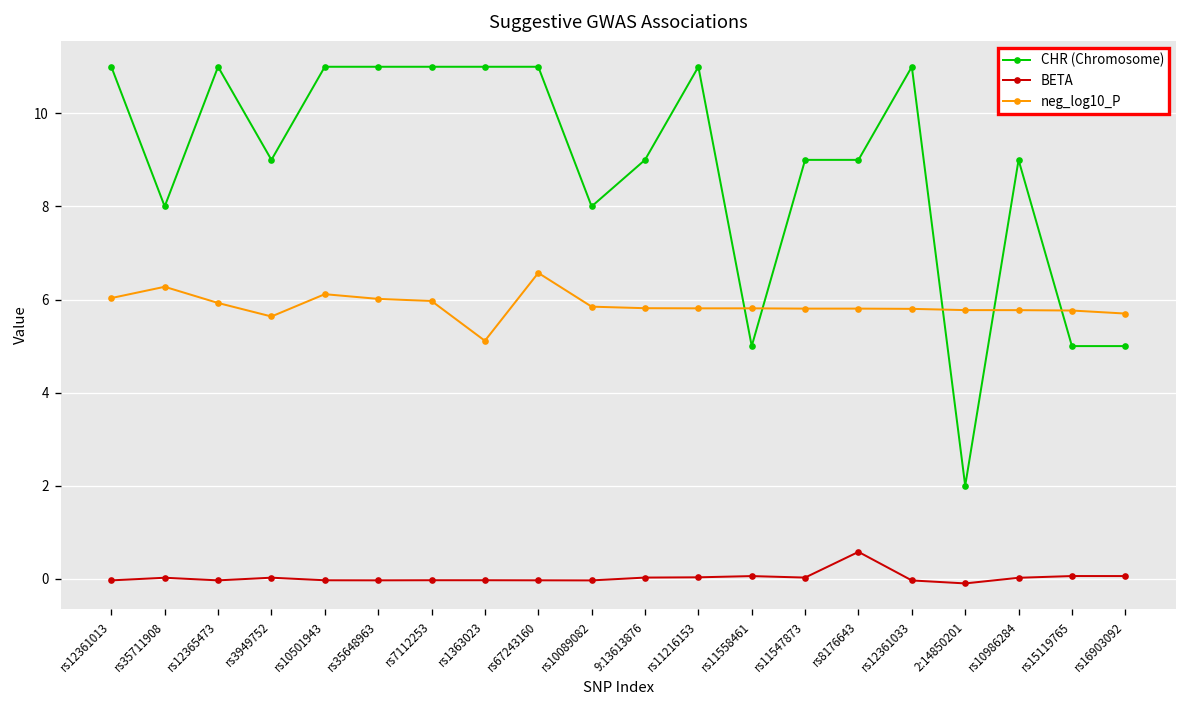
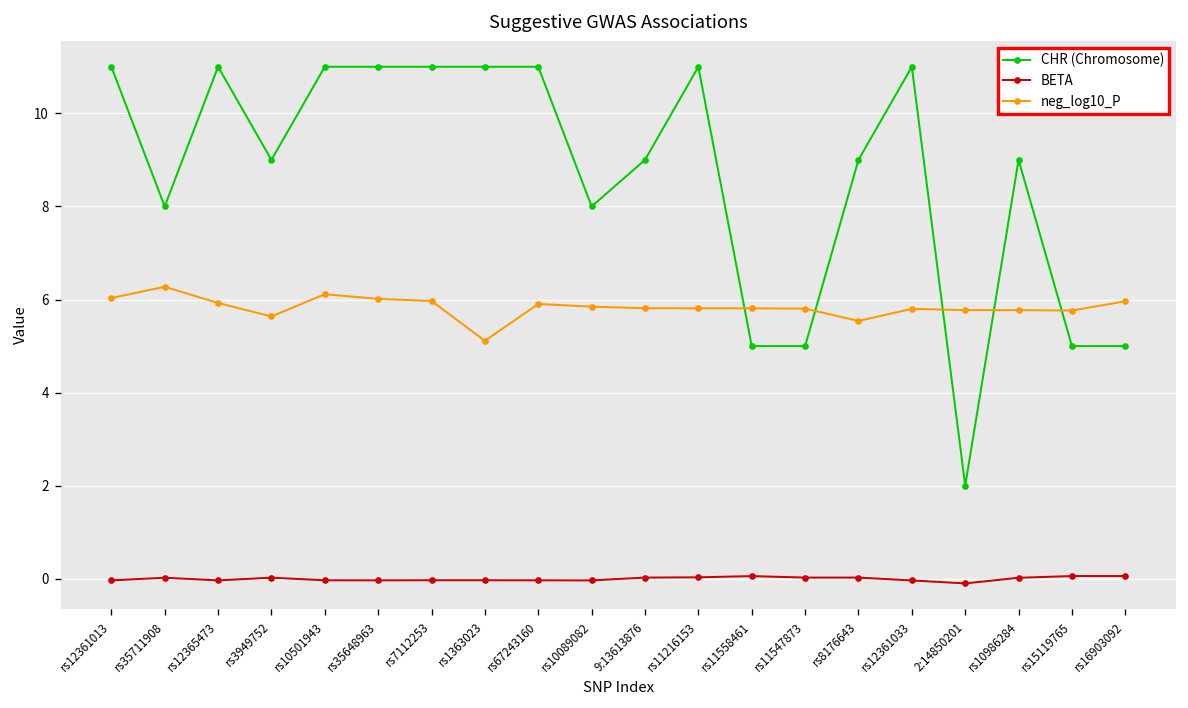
  {
    "CHR (Chromosome)": {
      "rs12361013": 11,
      "rs35711908": 8,
      "rs12365473": 11,
      "rs3949752": 9,
      "rs10501943": 11,
      "rs35648963": 11,
      "rs7112253": 11,
      "rs1363023": 11,
      "rs67243160": 11,
      "rs10089082": 8,
      "9:13613876": 9,
      "rs11216153": 11,
      "rs11558461": 5,
-     "rs11547873": 9,
+     "rs11547873": 5,
      "rs8176643": 9,
      "rs12361033": 11,
      "2:14850201": 2,
      "rs10986284": 9,
      "rs15119765": 5,
      "rs16903092": 5
    },
    "BETA": {
      "rs12361013": 0.0,
      "rs35711908": 0.0,
      "rs12365473": 0.0,
      "rs3949752": 0.0,
      "rs10501943": 0.0,
      "rs35648963": 0.0,
      "rs7112253": 0.0,
      "rs1363023": 0.0,
      "rs67243160": 0.0,
      "rs10089082": 0.0,
      "9:13613876": 0.0,
      "rs11216153": 0.0,
      "rs11558461": 0.1,
      "rs11547873": 0.0,
-     "rs8176643": 0.6,
+     "rs8176643": 0.0,
      "rs12361033": 0.0,
      "2:14850201": -0.1,
      "rs10986284": 0.0,
      "rs15119765": 0.1,
      "rs16903092": 0.1
    },
    "neg_log10_P": {
      "rs12361013": 6.0,
      "rs35711908": 6.3,
      "rs12365473": 5.9,
      "rs3949752": 5.6,
      "rs10501943": 6.1,
      "rs35648963": 6.0,
      "rs7112253": 6.0,
      "rs1363023": 5.1,
-     "rs67243160": 6.6,
+     "rs67243160": 5.9,
      "rs10089082": 5.8,
      "9:13613876": 5.8,
      "rs11216153": 5.8,
      "rs11558461": 5.8,
      "rs11547873": 5.8,
-     "rs8176643": 5.8,
+     "rs8176643": 5.5,
      "rs12361033": 5.8,
      "2:14850201": 5.8,
      "rs10986284": 5.8,
      "rs15119765": 5.8,
-     "rs16903092": 5.7
+     "rs16903092": 6.0
    }
  }
